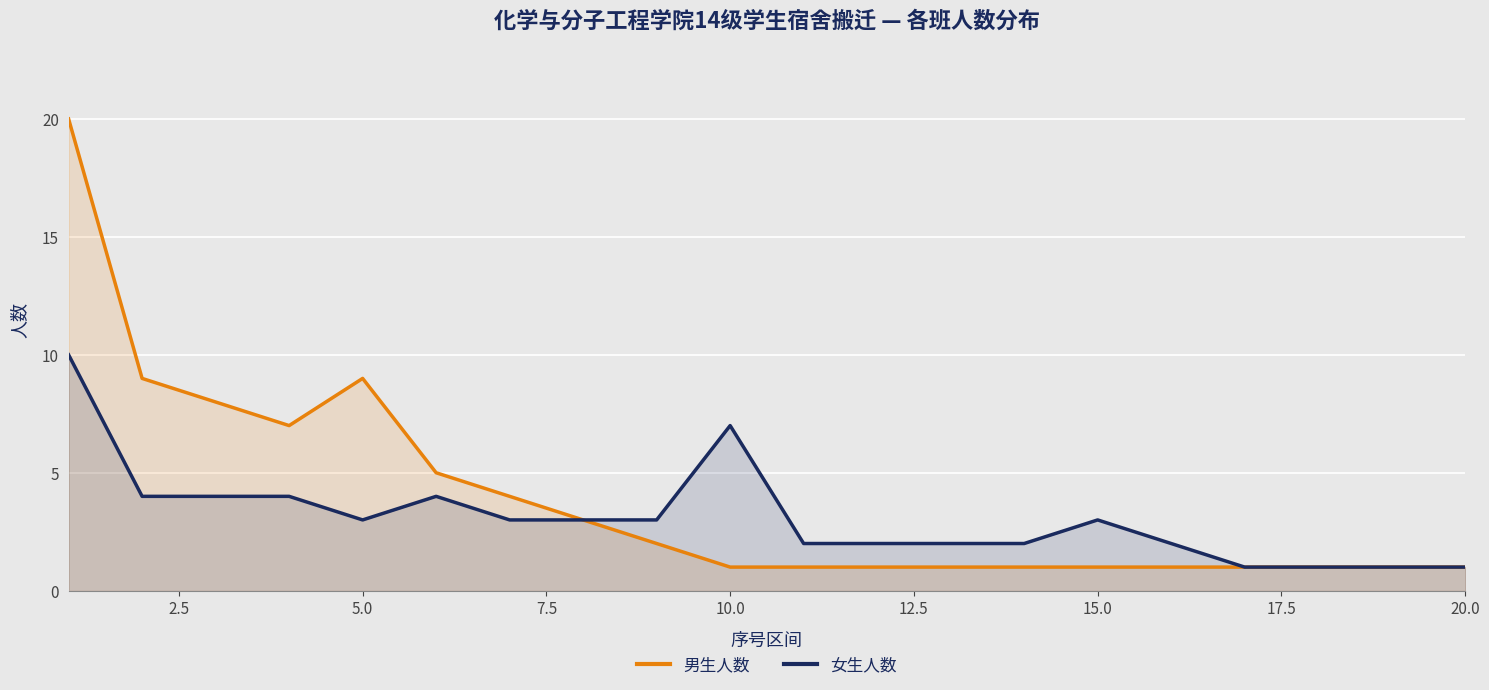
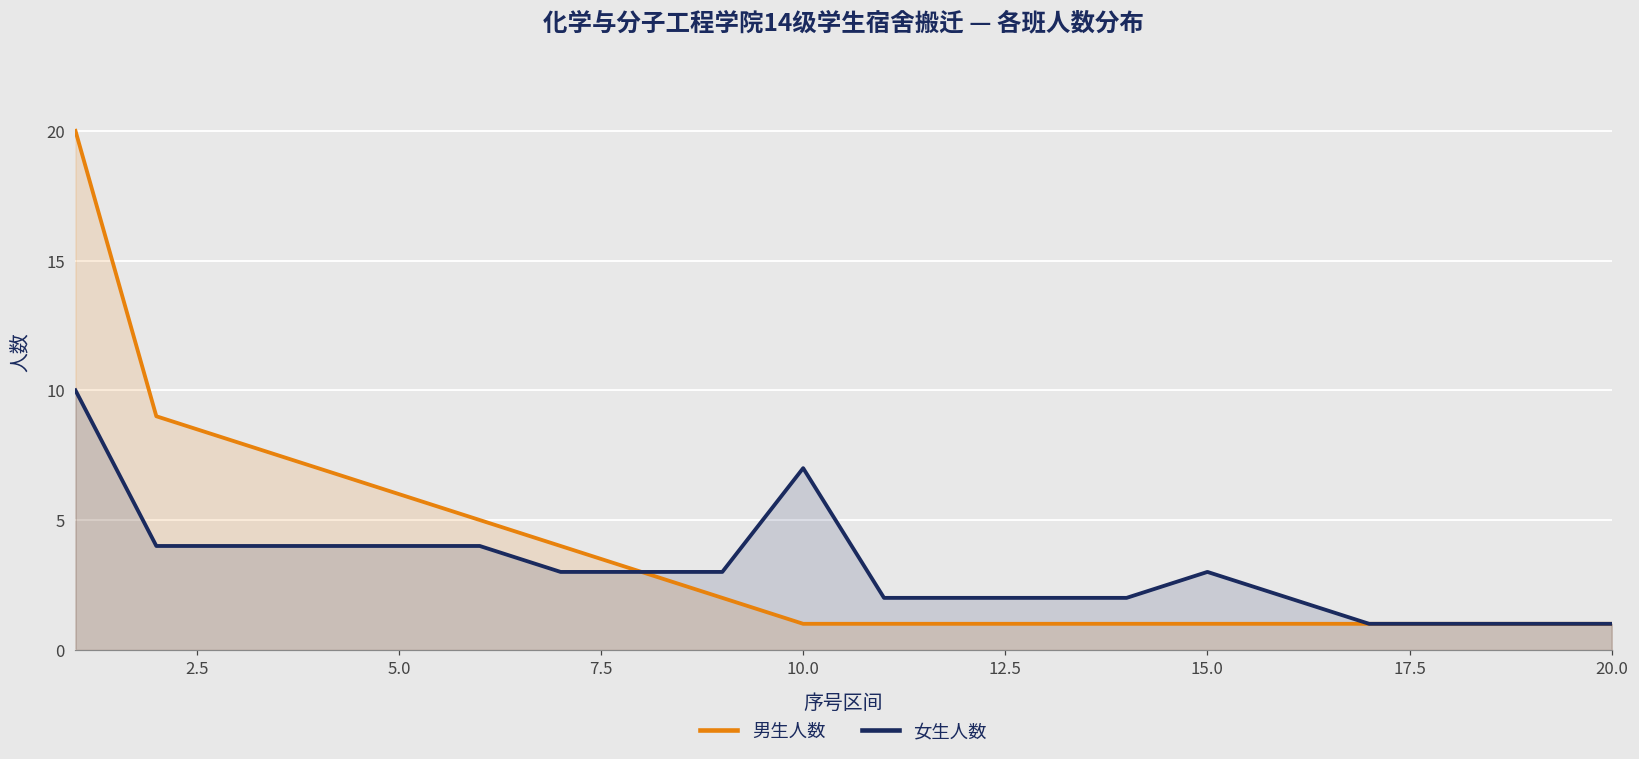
  {
    "男生人数": {
-     "5.0": 9,
+     "5.0": 6,
      "10.0": 1,
      "15.0": 1
    },
    "女生人数": {
-     "5.0": 3,
+     "5.0": 4,
      "10.0": 7,
      "15.0": 3
    }
  }
